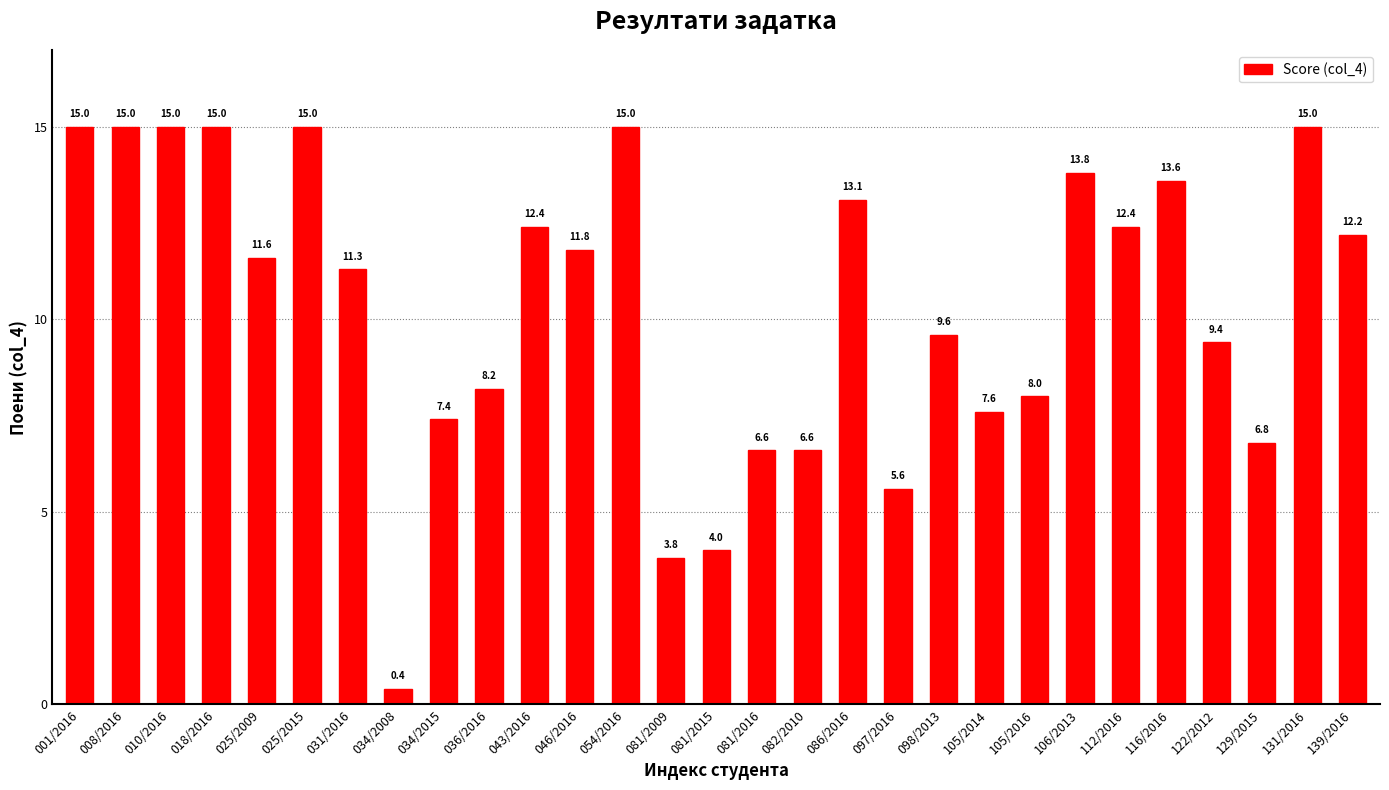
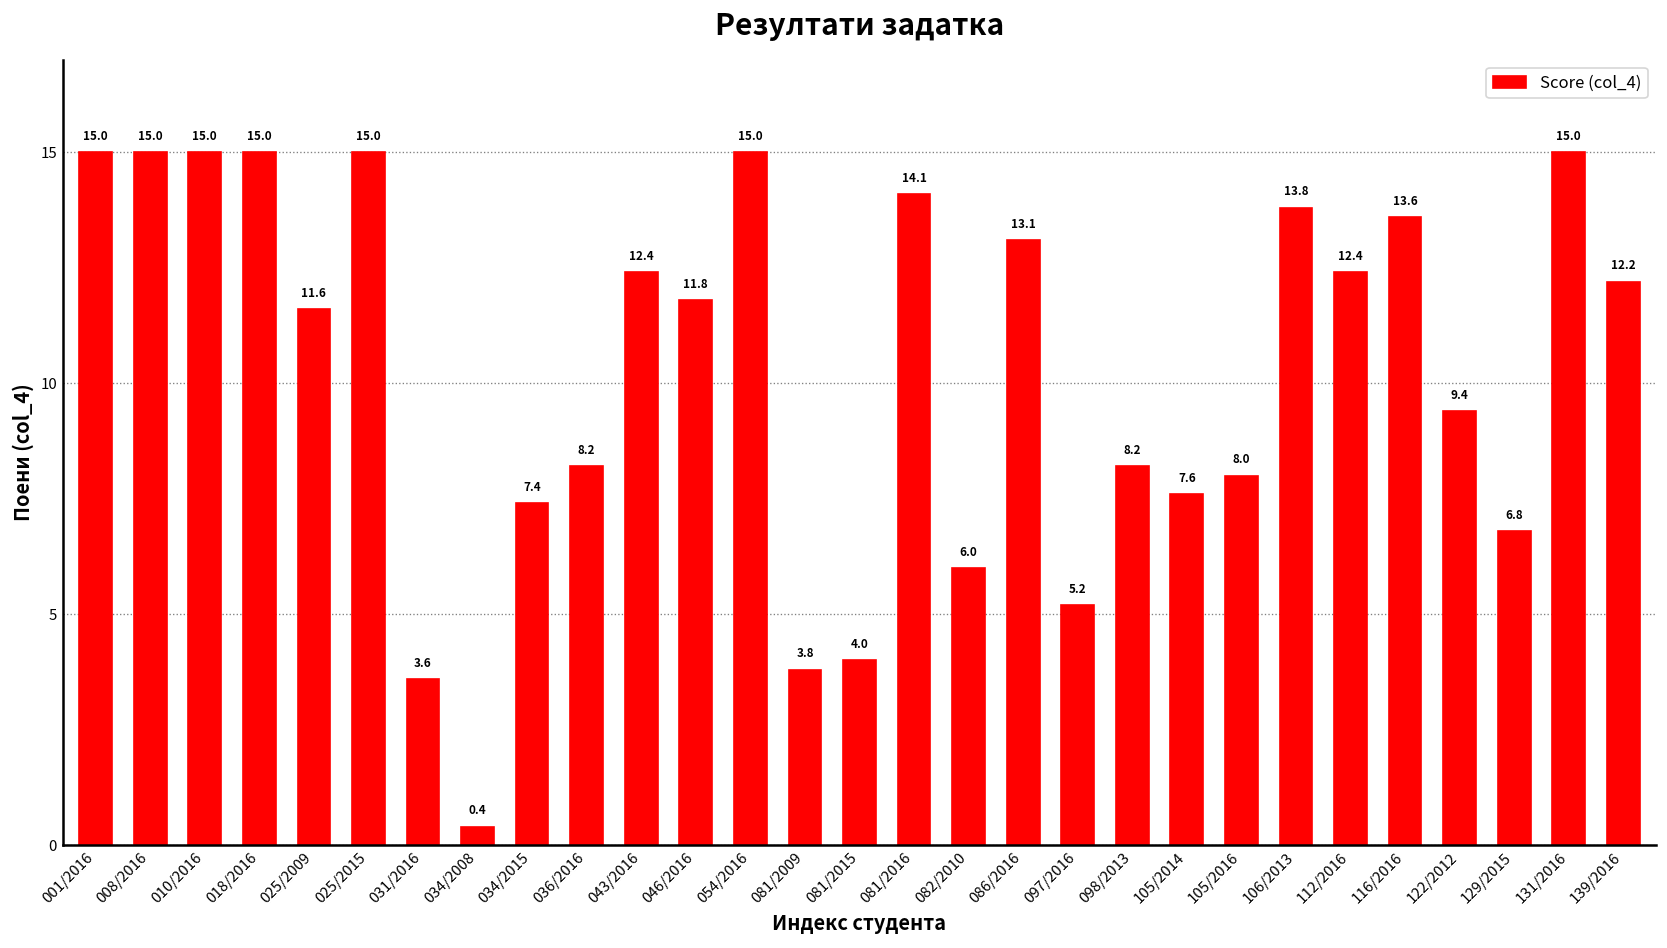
  {
    "001/2016": 15.0,
    "008/2016": 15.0,
    "010/2016": 15.0,
    "018/2016": 15.0,
    "025/2009": 11.6,
    "025/2015": 15.0,
-   "031/2016": 11.3,
+   "031/2016": 3.6,
    "034/2008": 0.4,
    "034/2015": 7.4,
    "036/2016": 8.2,
    "043/2016": 12.4,
    "046/2016": 11.8,
    "054/2016": 15.0,
    "081/2009": 3.8,
    "081/2015": 4.0,
-   "081/2016": 6.6,
-   "082/2010": 6.6,
+   "081/2016": 14.1,
+   "082/2010": 6.0,
    "086/2016": 13.1,
-   "097/2016": 5.6,
-   "098/2013": 9.6,
+   "097/2016": 5.2,
+   "098/2013": 8.2,
    "105/2014": 7.6,
    "105/2016": 8.0,
    "106/2013": 13.8,
    "112/2016": 12.4,
    "116/2016": 13.6,
    "122/2012": 9.4,
    "129/2015": 6.8,
    "131/2016": 15.0,
    "139/2016": 12.2
  }
